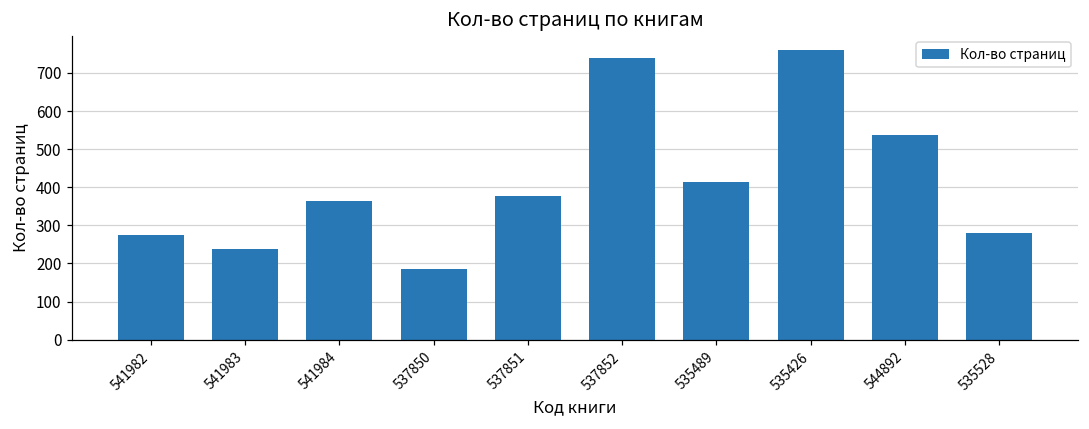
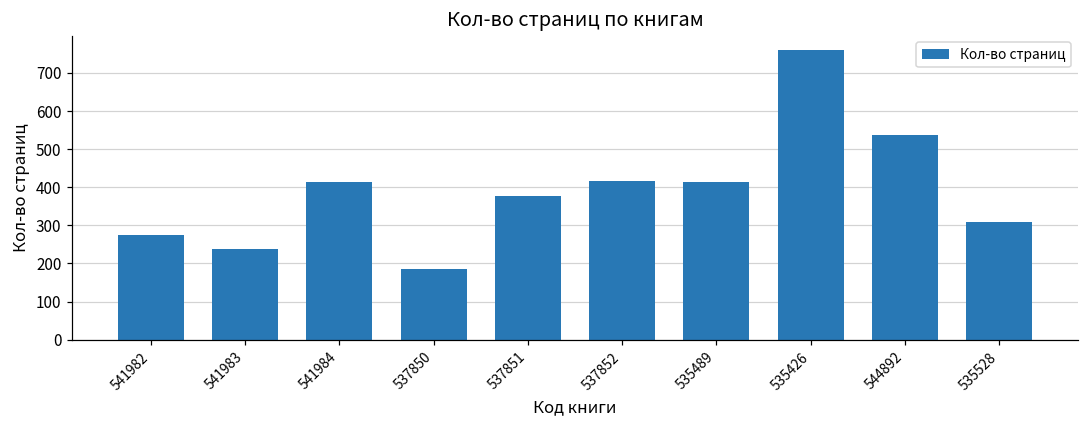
  {
    "541982": 280,
    "541983": 240,
-   "541984": 360,
+   "541984": 420,
    "537850": 190,
    "537851": 380,
-   "537852": 740,
+   "537852": 420,
    "535489": 410,
    "535426": 760,
    "544892": 540,
-   "535528": 280
+   "535528": 310
  }
